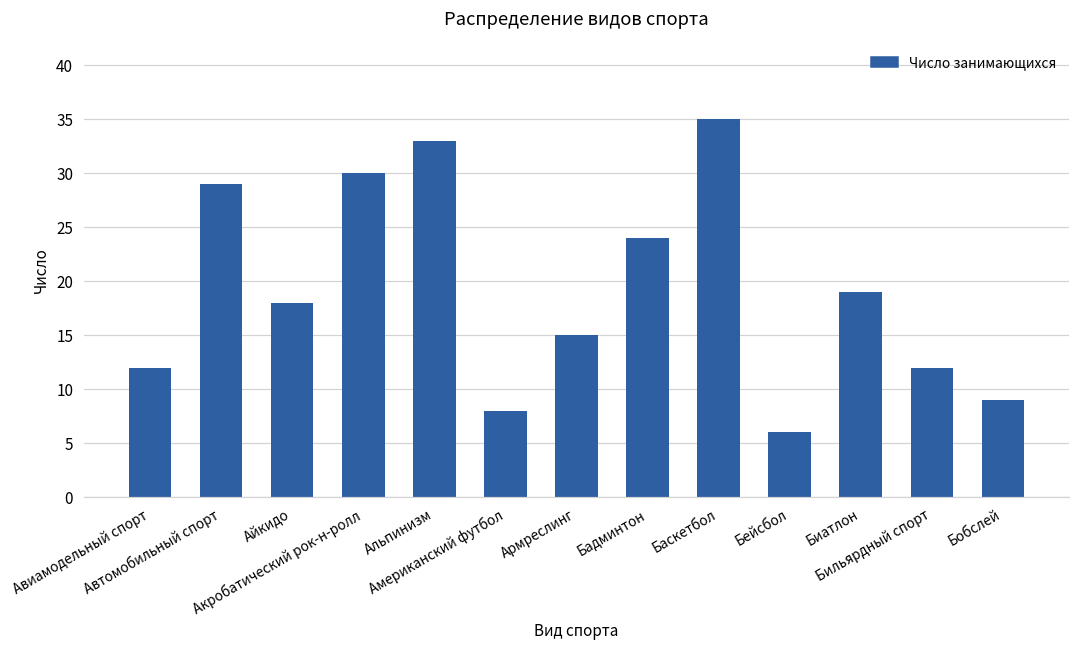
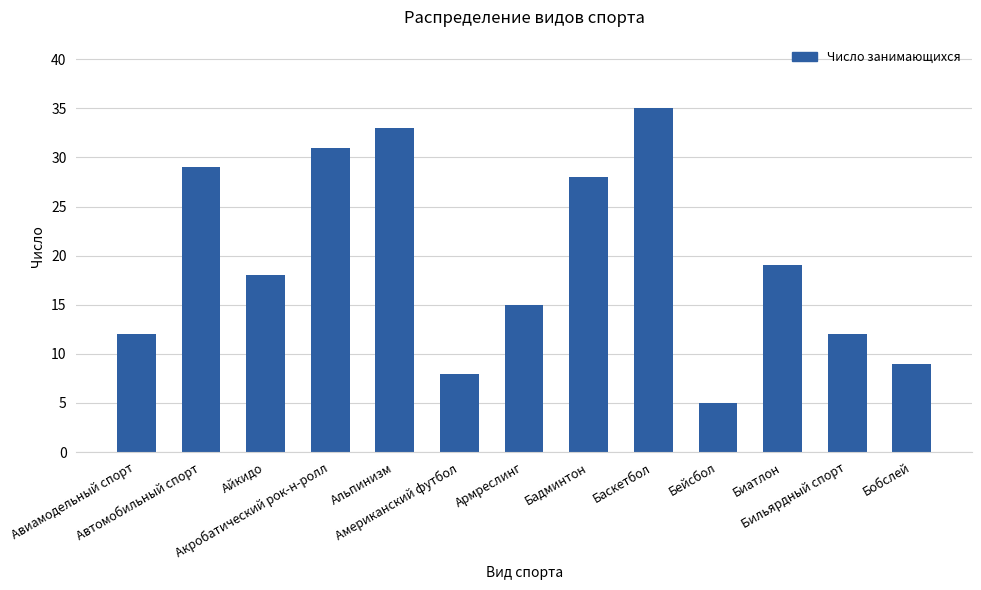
  {
    "Авиамодельный спорт": 12,
    "Автомобильный спорт": 29,
    "Айкидо": 18,
-   "Акробатический рок-н-ролл": 30,
+   "Акробатический рок-н-ролл": 31,
    "Альпинизм": 33,
    "Американский футбол": 8,
    "Армреслинг": 15,
-   "Бадминтон": 24,
+   "Бадминтон": 28,
    "Баскетбол": 35,
-   "Бейсбол": 6,
+   "Бейсбол": 5,
    "Биатлон": 19,
    "Бильярдный спорт": 12,
    "Бобслей": 9
  }
